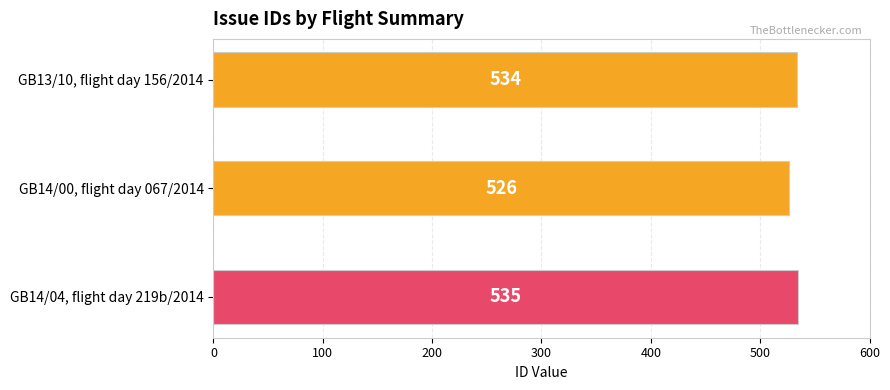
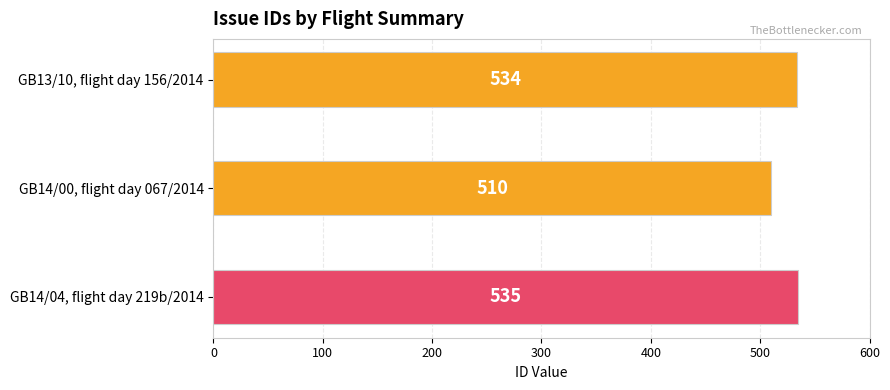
  {
    "GB13/10, flight day 156/2014": 534,
-   "GB14/00, flight day 067/2014": 526,
+   "GB14/00, flight day 067/2014": 510,
    "GB14/04, flight day 219b/2014": 535
  }
